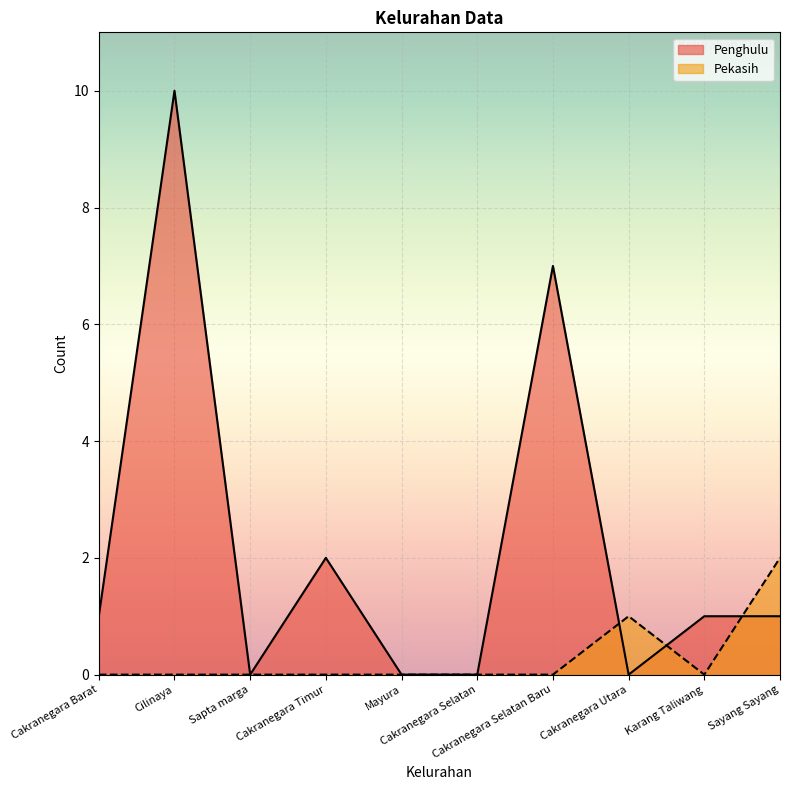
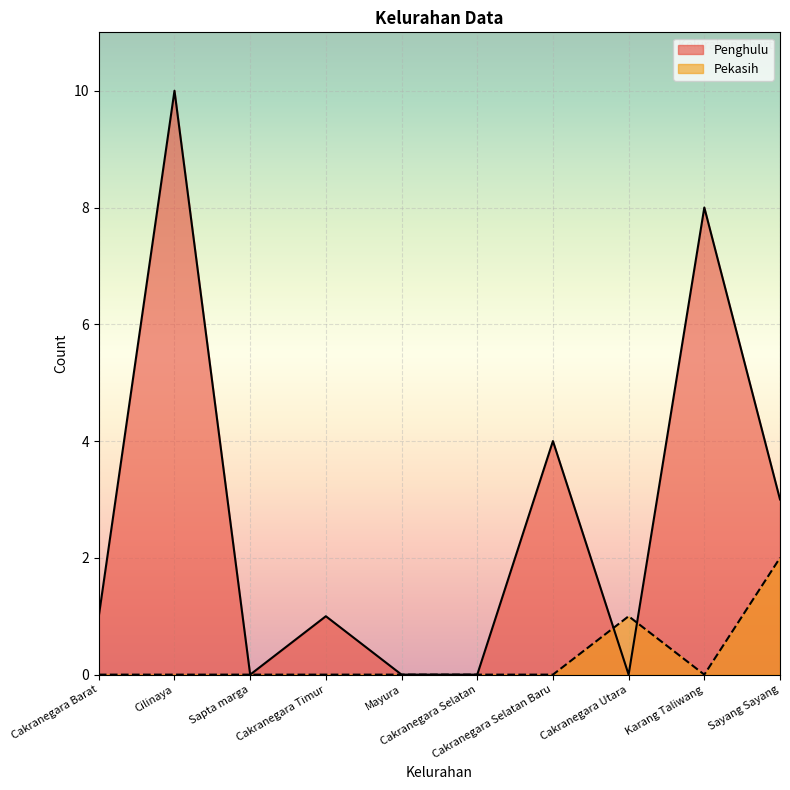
  {
    "Penghulu": {
      "Cakranegara Barat": 1,
      "Cilinaya": 10,
-     "Cakranegara Timur": 2,
-     "Cakranegara Selatan Baru": 7,
+     "Cakranegara Timur": 1,
+     "Cakranegara Selatan Baru": 4,
      "Cakranegara Utara": 0,
-     "Karang Taliwang": 1,
-     "Sayang Sayang": 1
+     "Karang Taliwang": 8,
+     "Sayang Sayang": 3
    },
    "Pekasih": {
      "Cakranegara Barat": 0,
      "Cilinaya": 0,
      "Cakranegara Timur": 0,
      "Cakranegara Selatan Baru": 0,
      "Cakranegara Utara": 1,
      "Karang Taliwang": 0,
      "Sayang Sayang": 2
    }
  }
